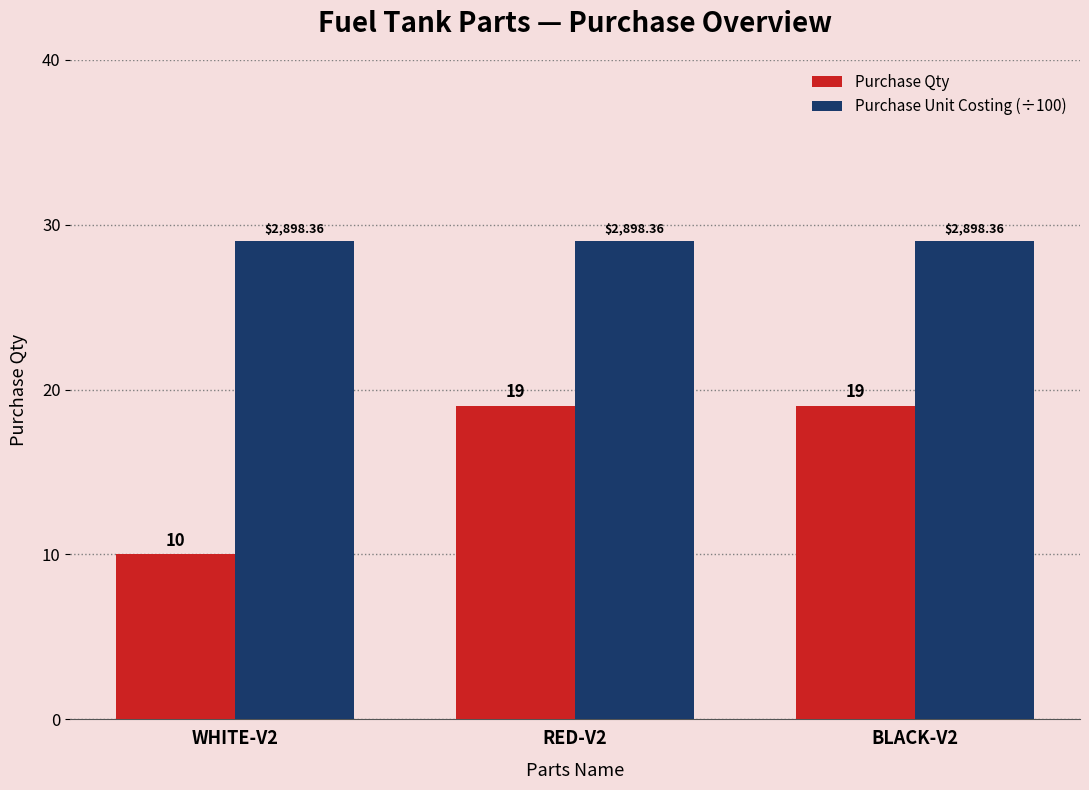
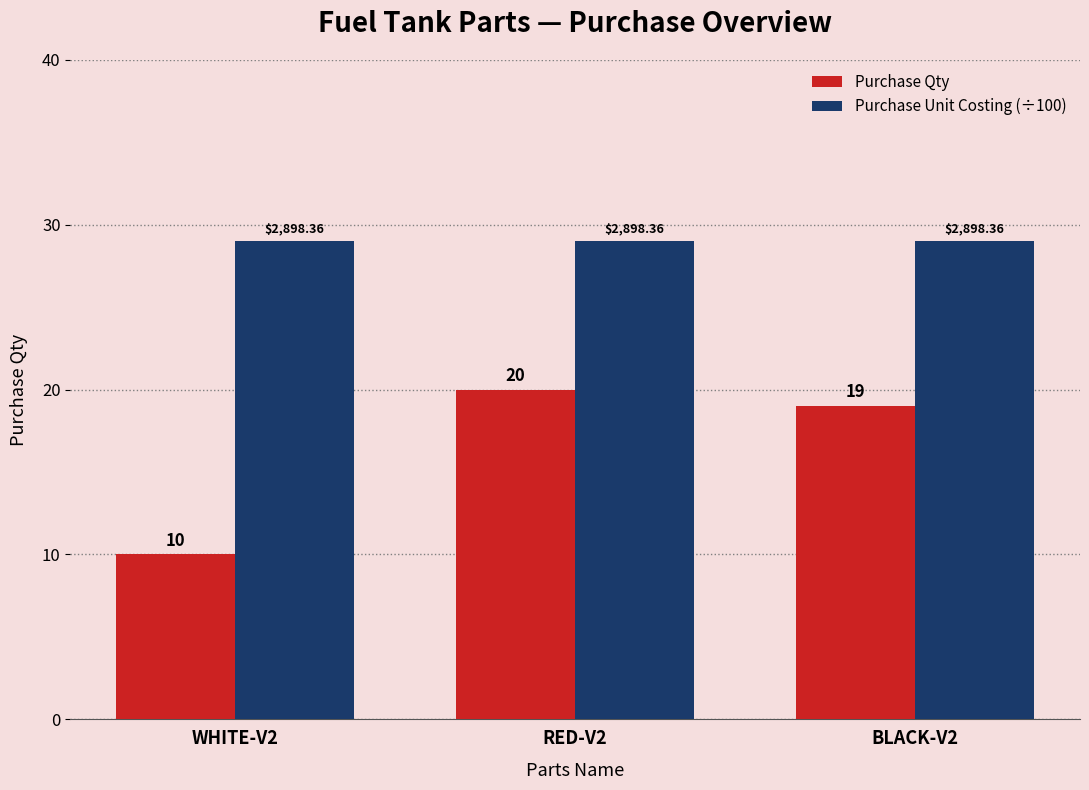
  {
    "Purchase Qty": {
      "WHITE-V2": "10",
-     "RED-V2": "19",
+     "RED-V2": "20",
      "BLACK-V2": "19"
    },
    "Purchase Unit Costing (÷100)": {
      "WHITE-V2": "$2,898.36",
      "RED-V2": "$2,898.36",
      "BLACK-V2": "$2,898.36"
    }
  }
